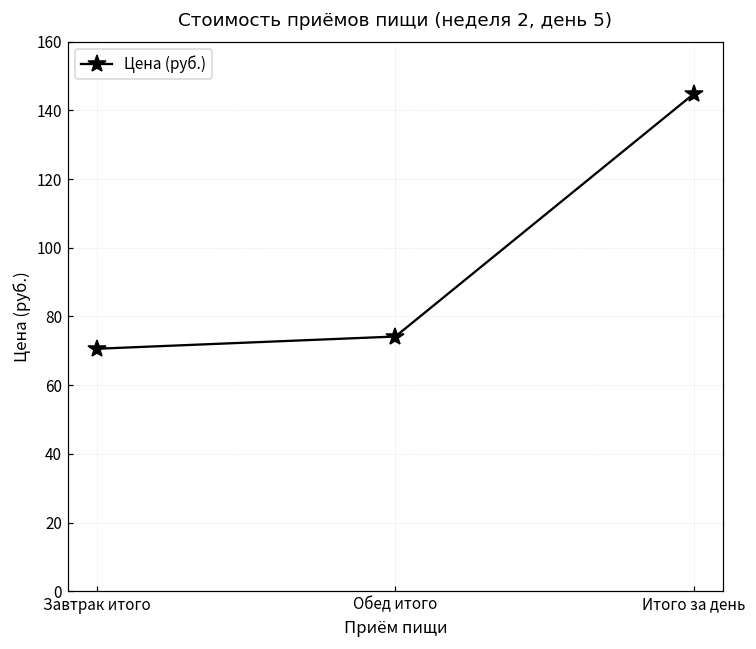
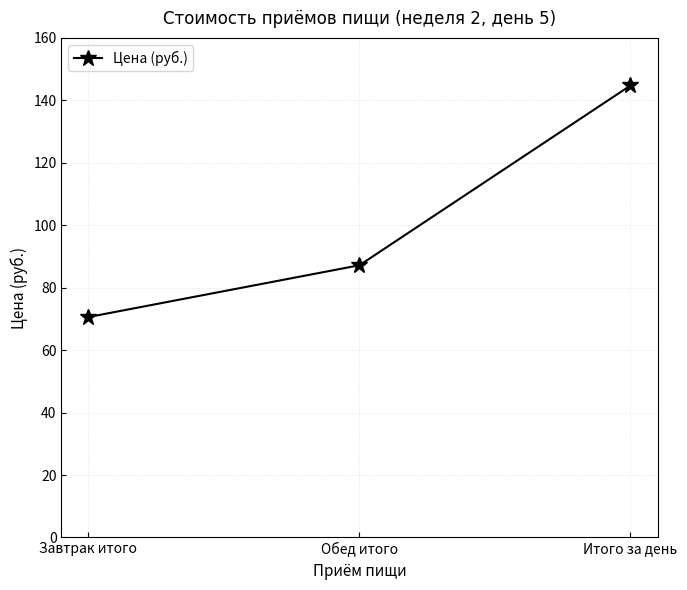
  {
    "Завтрак итого": 71,
-   "Обед итого": 74,
+   "Обед итого": 87,
    "Итого за день": 145
  }
